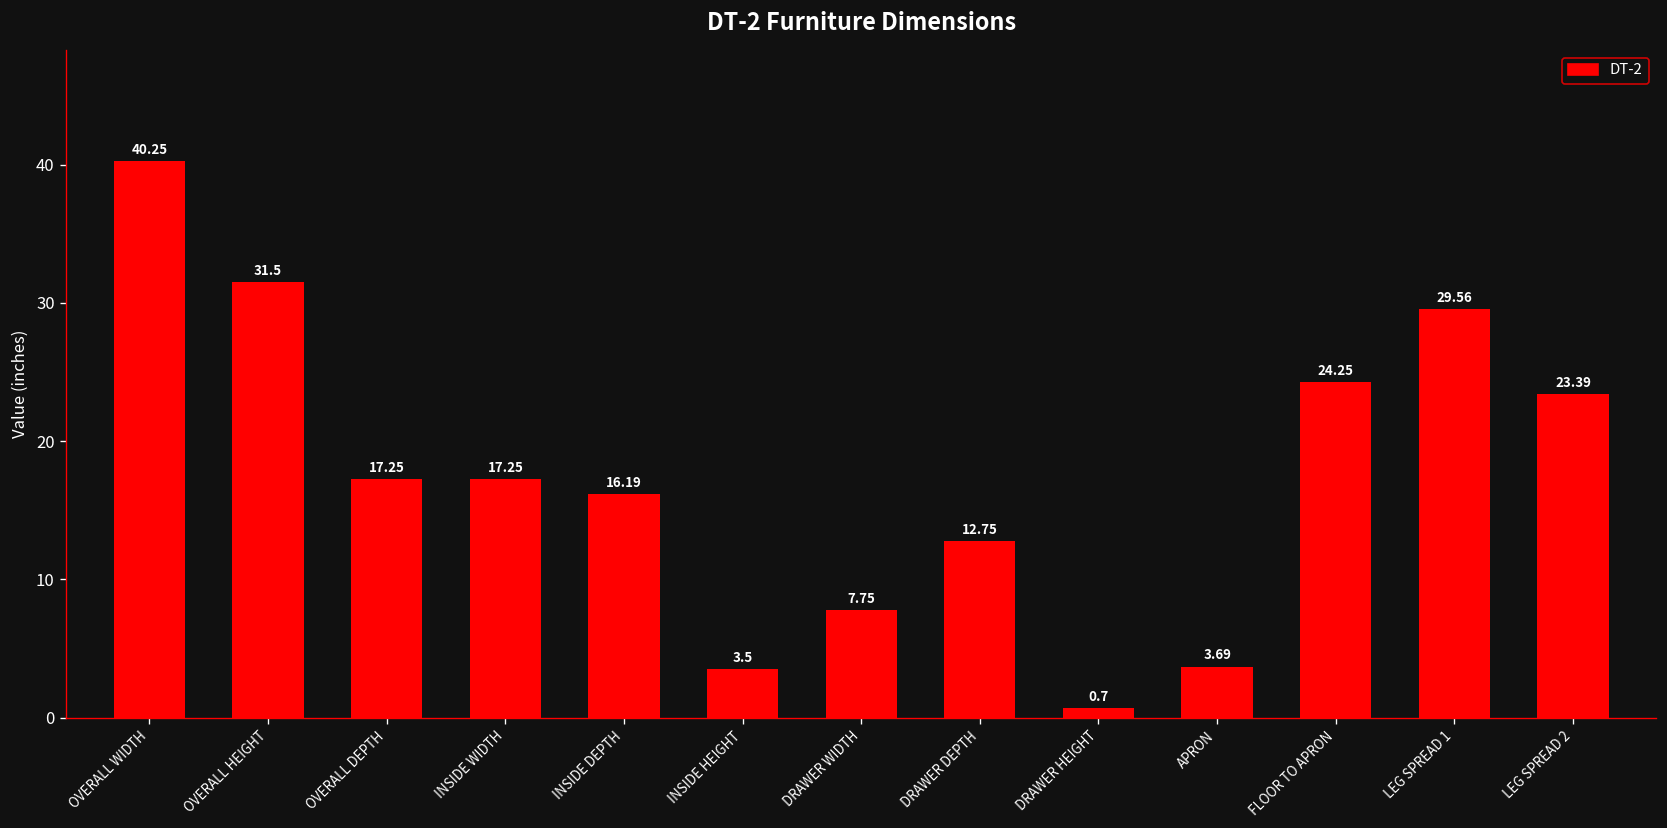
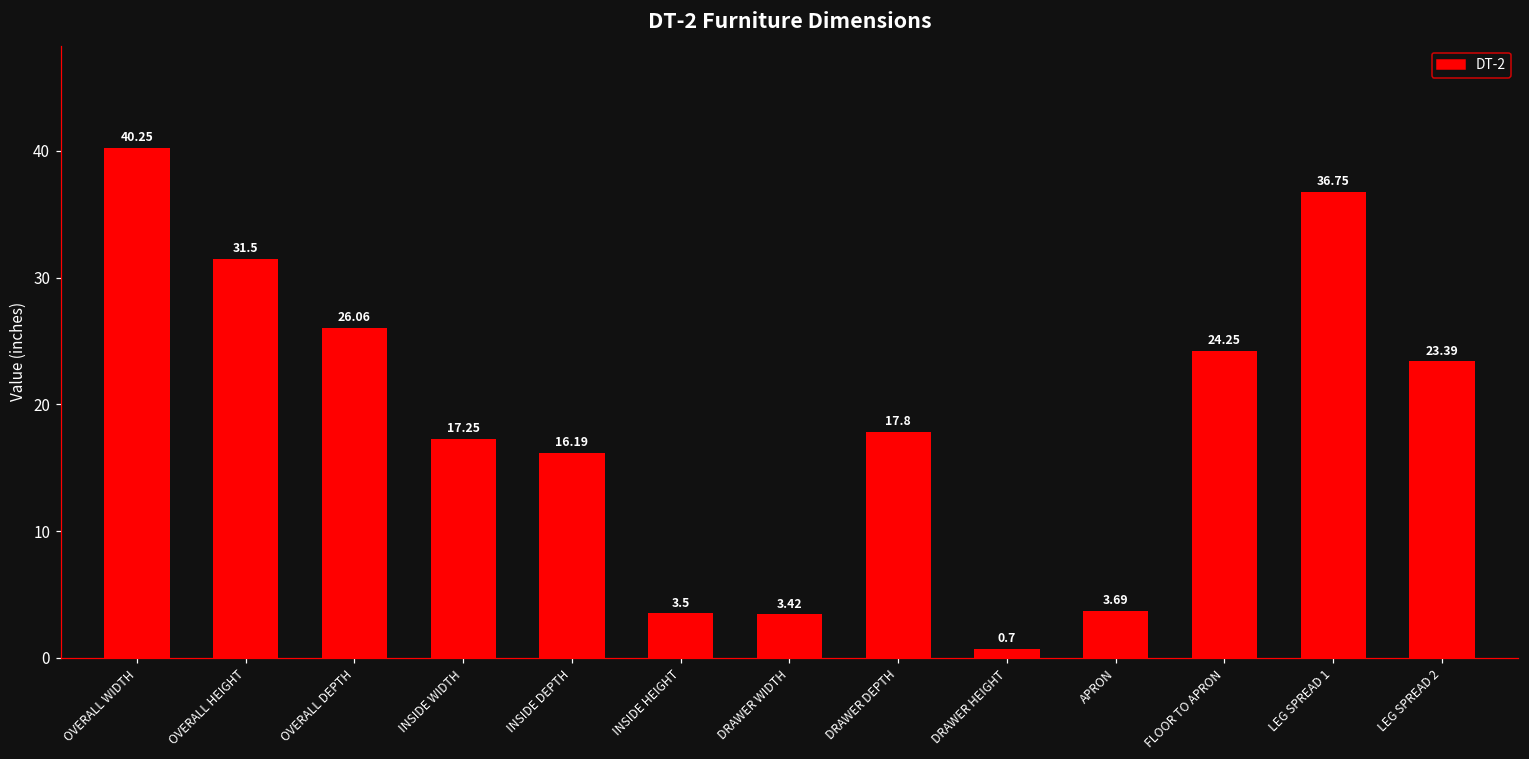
  {
    "OVERALL WIDTH": 40.25,
    "OVERALL HEIGHT": 31.5,
-   "OVERALL DEPTH": 17.25,
+   "OVERALL DEPTH": 26.06,
    "INSIDE WIDTH": 17.25,
    "INSIDE DEPTH": 16.19,
    "INSIDE HEIGHT": 3.5,
-   "DRAWER WIDTH": 7.75,
-   "DRAWER DEPTH": 12.75,
+   "DRAWER WIDTH": 3.42,
+   "DRAWER DEPTH": 17.8,
    "DRAWER HEIGHT": 0.7,
    "APRON": 3.69,
    "FLOOR TO APRON": 24.25,
-   "LEG SPREAD 1": 29.56,
+   "LEG SPREAD 1": 36.75,
    "LEG SPREAD 2": 23.39
  }
